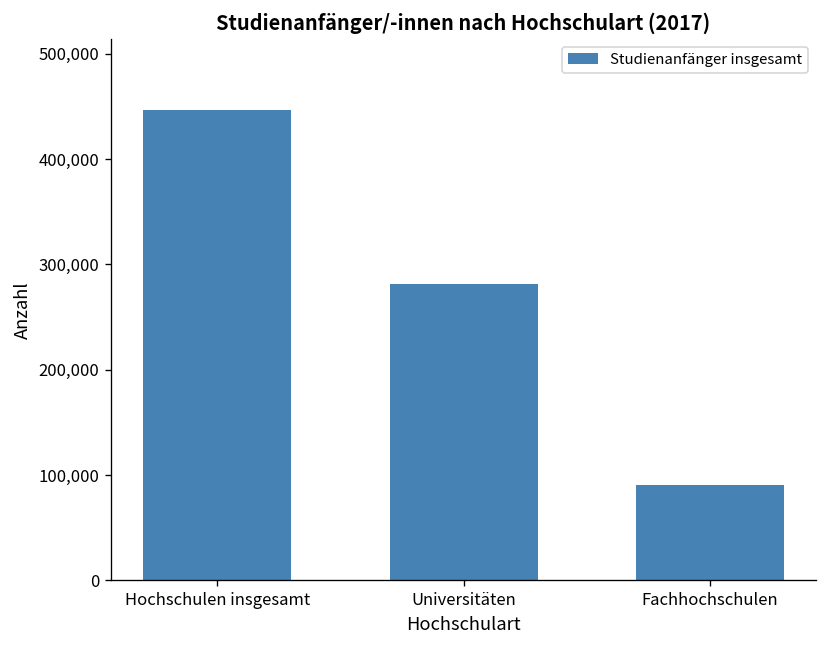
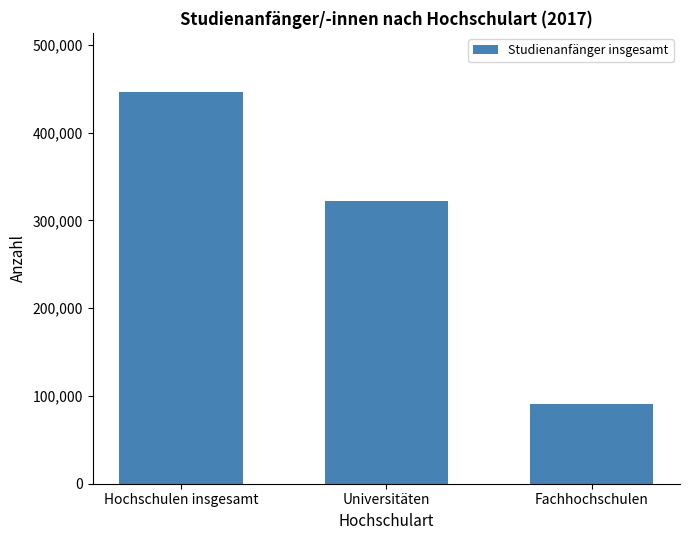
  {
    "Hochschulen insgesamt": "450,000",
-   "Universitäten": "280,000",
+   "Universitäten": "320,000",
    "Fachhochschulen": "90,000"
  }
